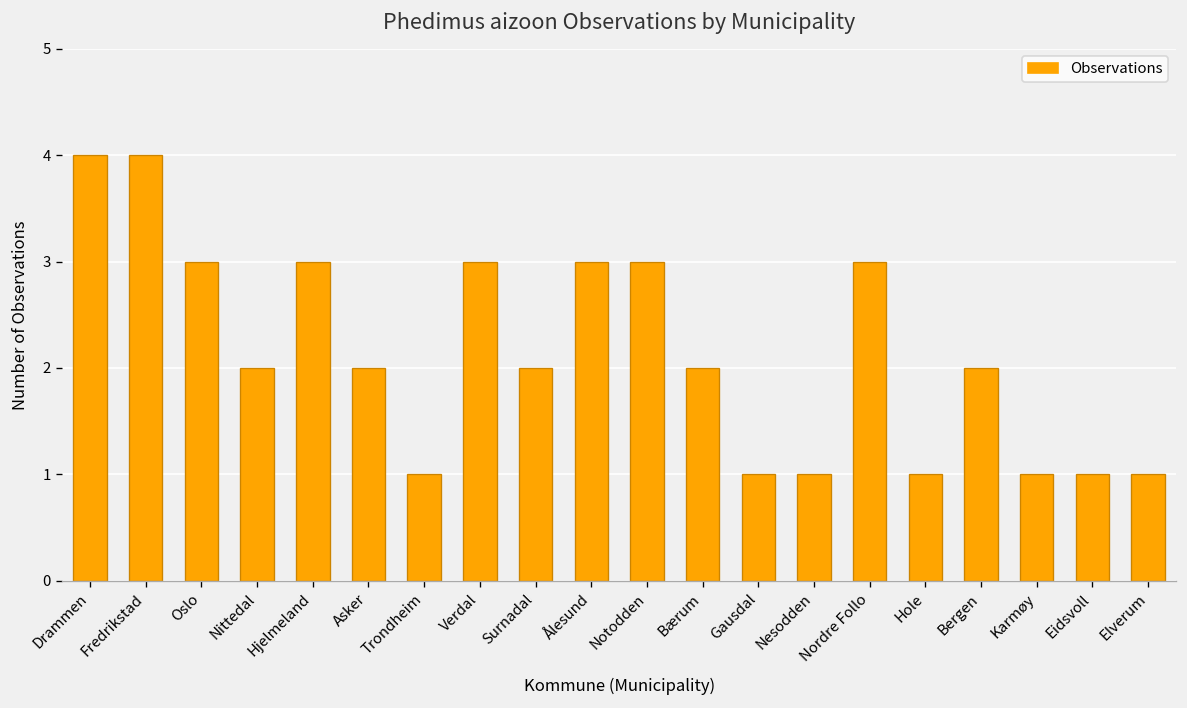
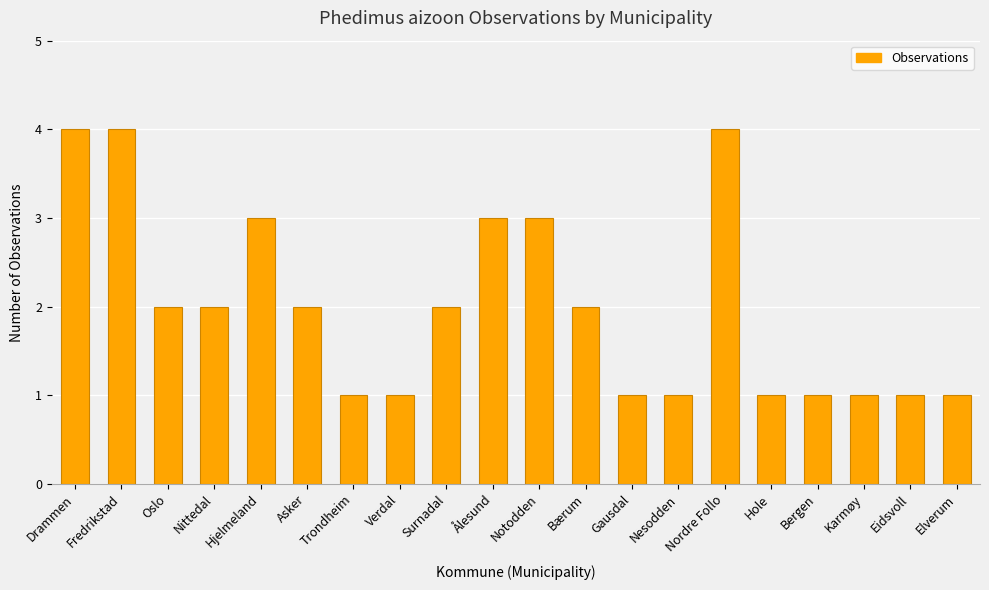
  {
    "Drammen": 4,
    "Fredrikstad": 4,
-   "Oslo": 3,
+   "Oslo": 2,
    "Nittedal": 2,
    "Hjelmeland": 3,
    "Asker": 2,
    "Trondheim": 1,
-   "Verdal": 3,
+   "Verdal": 1,
    "Surnadal": 2,
    "Ålesund": 3,
    "Notodden": 3,
    "Bærum": 2,
    "Gausdal": 1,
    "Nesodden": 1,
-   "Nordre Follo": 3,
+   "Nordre Follo": 4,
    "Hole": 1,
-   "Bergen": 2,
+   "Bergen": 1,
    "Karmøy": 1,
    "Eidsvoll": 1,
    "Elverum": 1
  }
